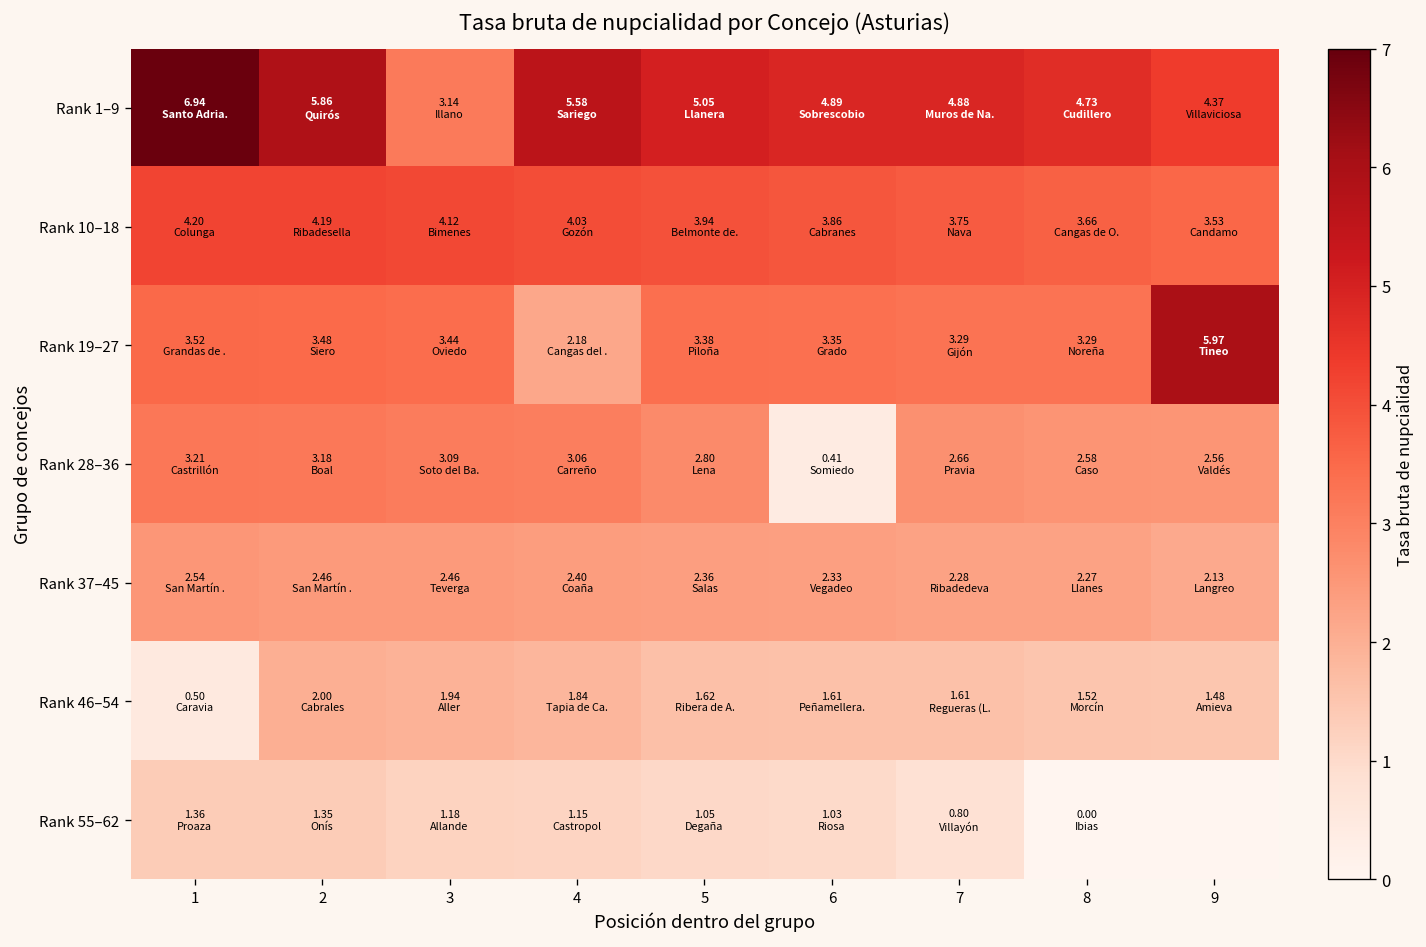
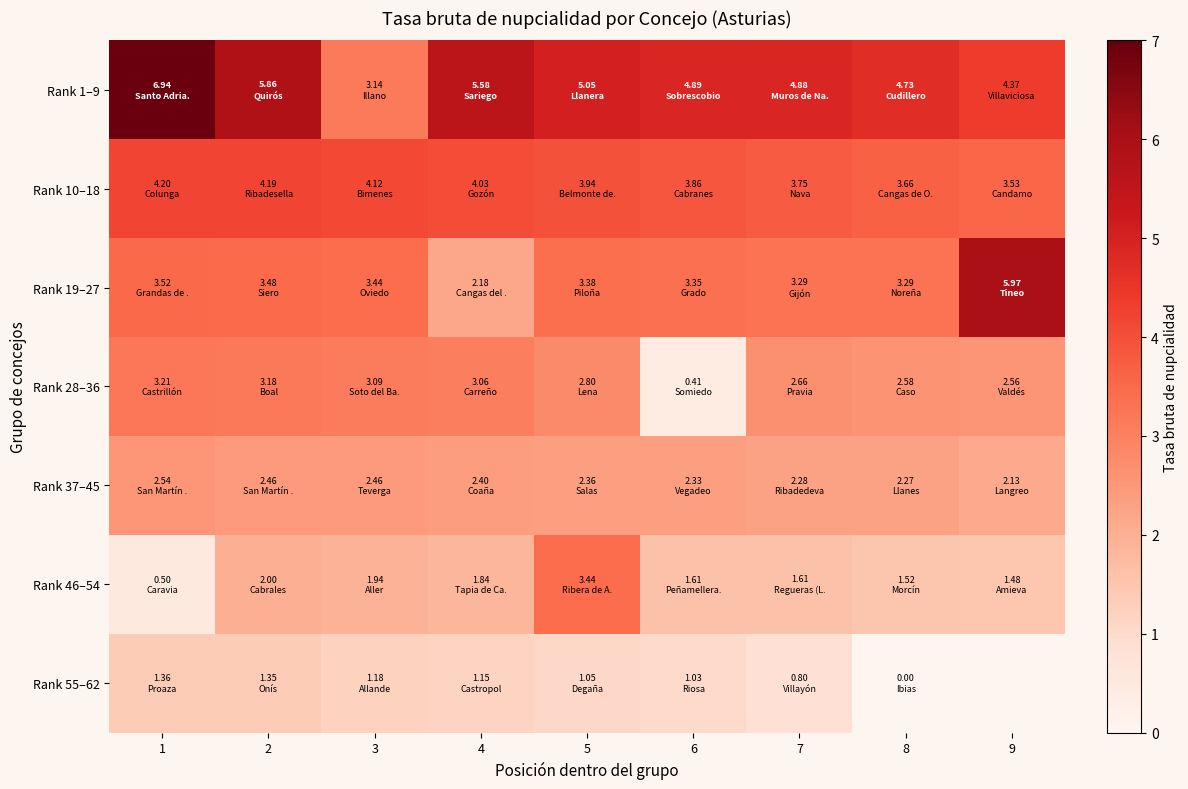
  {
    "Rank 1–9": {
      "1": 6.94,
      "2": 5.86,
      "3": 3.14,
      "4": 5.58,
      "5": 5.05,
      "6": 4.89,
      "7": 4.88,
      "8": 4.73,
      "9": 4.37
    },
    "Rank 10–18": {
      "1": 4.20,
      "2": 4.19,
      "3": 4.12,
      "4": 4.03,
      "5": 3.94,
      "6": 3.86,
      "7": 3.75,
      "8": 3.66,
      "9": 3.53
    },
    "Rank 19–27": {
      "1": 3.52,
      "2": 3.48,
      "3": 3.44,
      "4": 2.18,
      "5": 3.38,
      "6": 3.35,
      "7": 3.29,
      "8": 3.29,
      "9": 5.97
    },
    "Rank 28–36": {
      "1": 3.21,
      "2": 3.18,
      "3": 3.09,
      "4": 3.06,
      "5": 2.80,
      "6": 0.41,
      "7": 2.66,
      "8": 2.58,
      "9": 2.56
    },
    "Rank 37–45": {
      "1": 2.54,
      "2": 2.46,
      "3": 2.46,
      "4": 2.40,
      "5": 2.36,
      "6": 2.33,
      "7": 2.28,
      "8": 2.27,
      "9": 2.13
    },
    "Rank 46–54": {
      "1": 0.50,
      "2": 2.00,
      "3": 1.94,
      "4": 1.84,
-     "5": 1.62,
+     "5": 3.44,
      "6": 1.61,
      "7": 1.61,
      "8": 1.52,
      "9": 1.48
    },
    "Rank 55–62": {
      "1": 1.36,
      "2": 1.35,
      "3": 1.18,
      "4": 1.15,
      "5": 1.05,
      "6": 1.03,
      "7": 0.80,
      "8": 0.00
    }
  }
